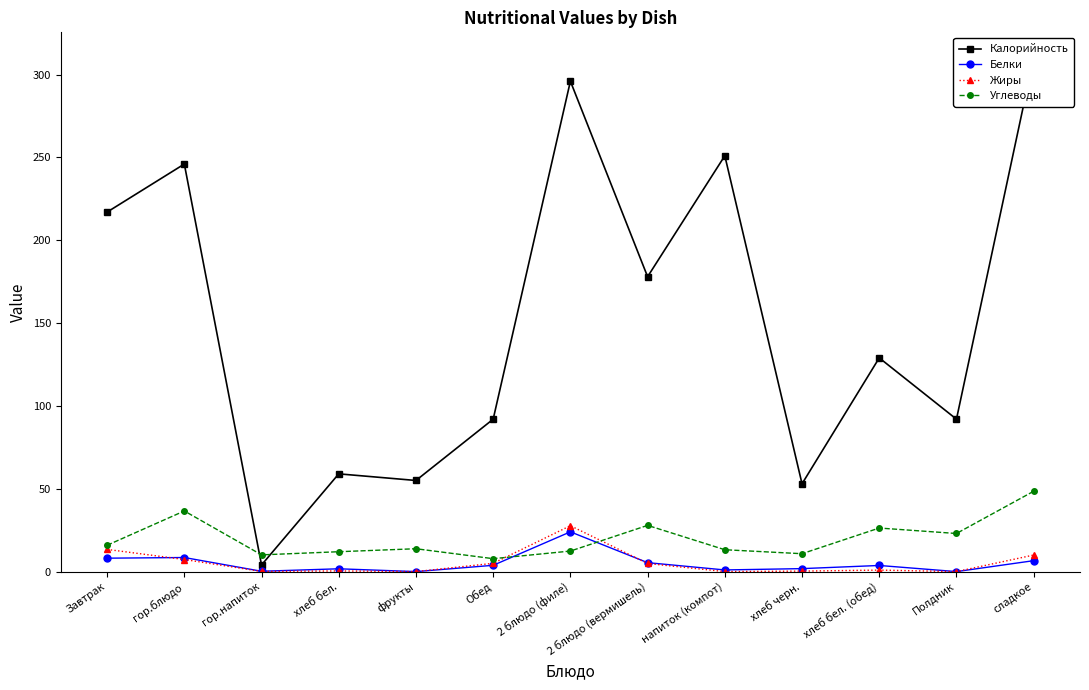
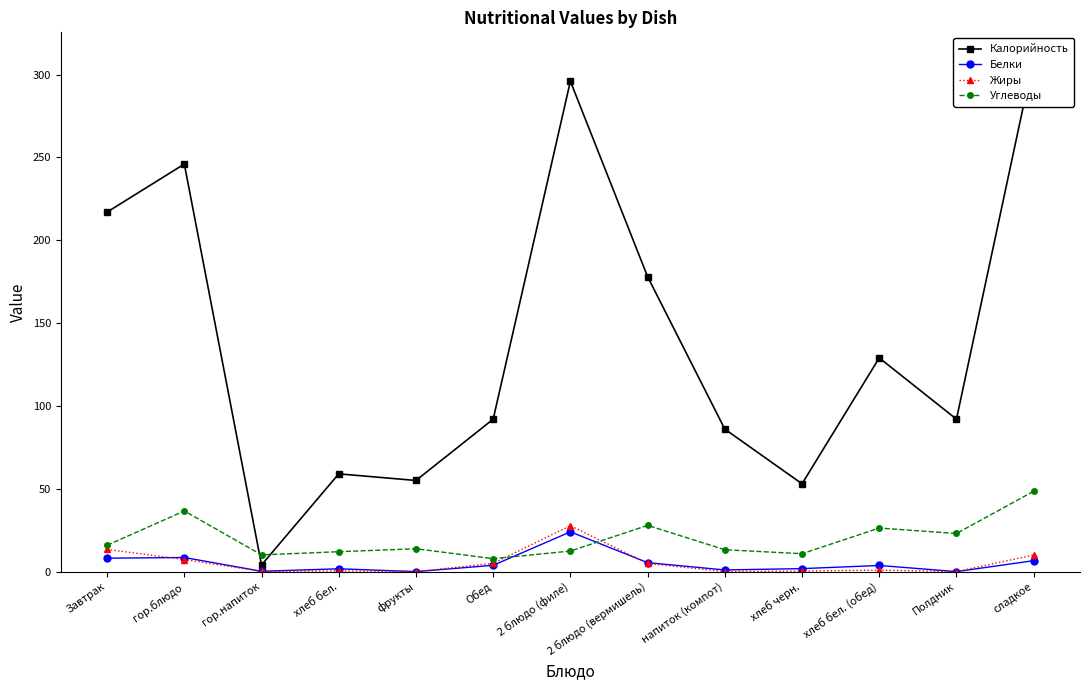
  {
    "Калорийность": {
      "Завтрак": 217,
      "гор.блюдо": 246,
      "гор.напиток": 4,
      "хлеб бел.": 59,
      "фрукты": 55,
      "Обед": 92,
      "2 блюдо (филе)": 296,
      "2 блюдо (вермишель)": 178,
-     "напиток (компот)": 251,
+     "напиток (компот)": 86,
      "хлеб черн.": 53,
      "хлеб бел. (обед)": 129,
      "Полдник": 92
    },
    "Белки": {
      "Завтрак": 8,
      "2 блюдо (филе)": 24,
      "хлеб бел. (обед)": 4,
      "сладкое": 7
    },
    "Жиры": {
      "Завтрак": 13,
      "2 блюдо (филе)": 28,
      "хлеб бел. (обед)": 1,
      "сладкое": 10
    },
    "Углеводы": {
      "Завтрак": 16,
      "гор.блюдо": 37,
      "гор.напиток": 10,
      "хлеб бел.": 12,
      "фрукты": 14,
      "Обед": 8,
      "2 блюдо (филе)": 12,
      "2 блюдо (вермишель)": 28,
      "напиток (компот)": 13,
      "хлеб черн.": 11,
      "хлеб бел. (обед)": 26,
      "Полдник": 23,
      "сладкое": 49
    }
  }
